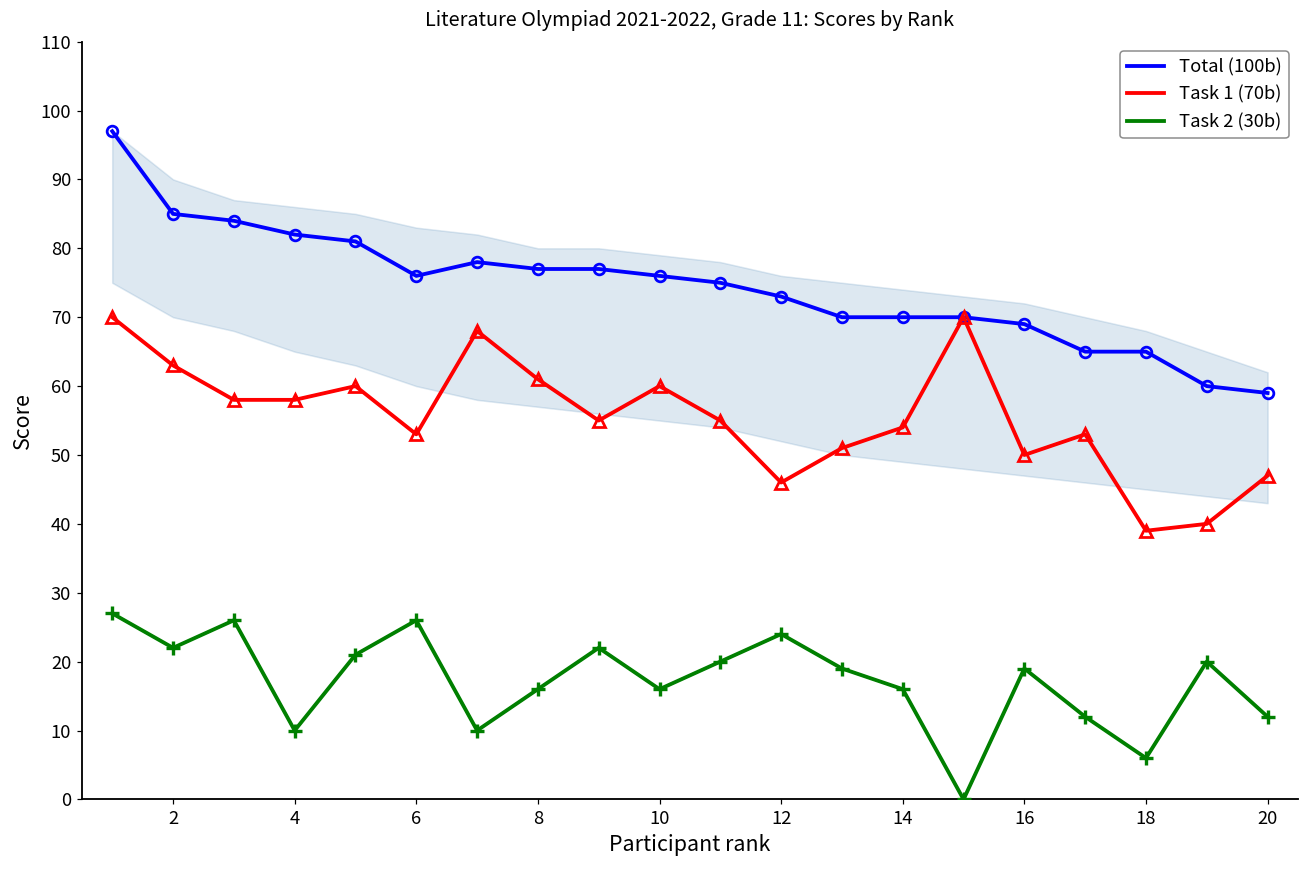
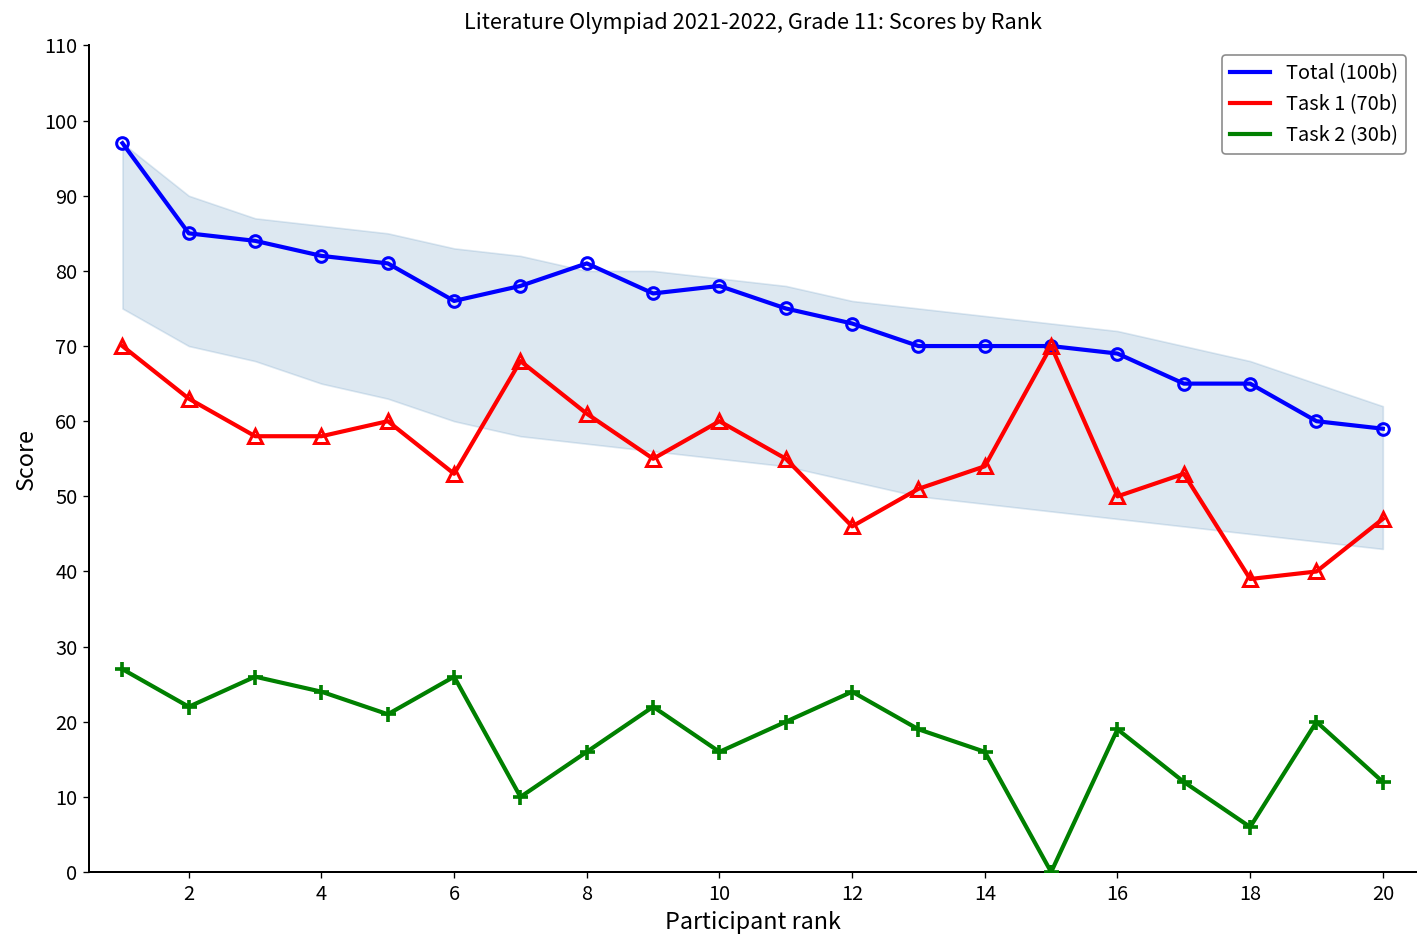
  {
    "Total (100b)": {
      "2": 85,
      "4": 82,
      "6": 76,
-     "8": 77,
-     "10": 76,
+     "8": 81,
+     "10": 78,
      "12": 73,
      "14": 70,
      "16": 69,
      "18": 65,
      "20": 59
    },
    "Task 1 (70b)": {
      "2": 63,
      "4": 58,
      "6": 53,
      "8": 61,
      "10": 60,
      "12": 46,
      "14": 54,
      "16": 50,
      "18": 39,
      "20": 47
    },
    "Task 2 (30b)": {
      "2": 22,
-     "4": 10,
+     "4": 24,
      "6": 26,
      "8": 16,
      "10": 16,
      "12": 24,
      "14": 16,
      "16": 19,
      "18": 6,
      "20": 12
    }
  }
